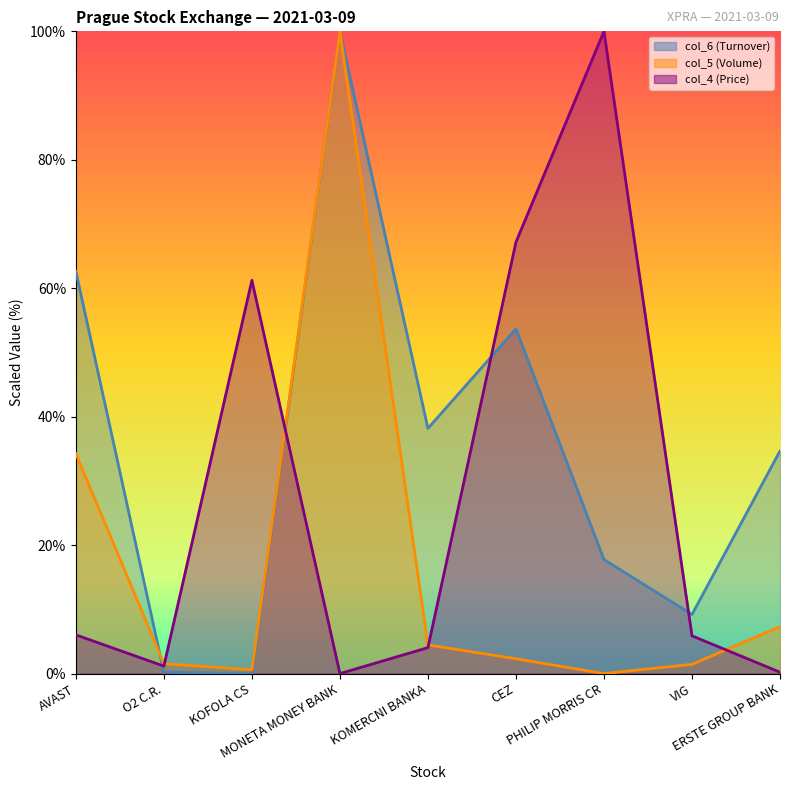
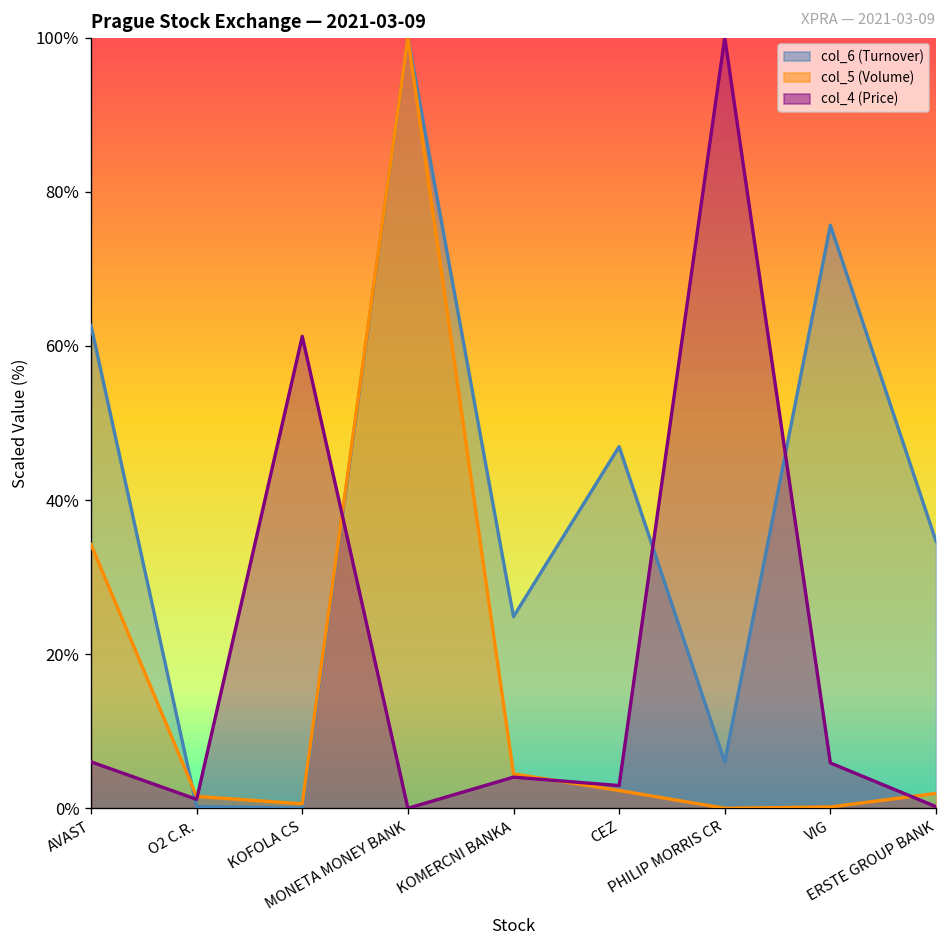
  {
    "col_6 (Turnover)": {
      "AVAST": "63%",
      "O2 C.R.": "0%",
      "KOFOLA CS": "0%",
-     "KOMERCNI BANKA": "38%",
-     "CEZ": "54%",
-     "PHILIP MORRIS CR": "18%",
-     "VIG": "9%",
+     "KOMERCNI BANKA": "25%",
+     "CEZ": "47%",
+     "PHILIP MORRIS CR": "6%",
+     "VIG": "76%",
      "ERSTE GROUP BANK": "35%"
    },
    "col_5 (Volume)": {
      "AVAST": "34%",
      "KOFOLA CS": "1%",
      "KOMERCNI BANKA": "4%",
      "CEZ": "2%",
      "PHILIP MORRIS CR": "0%",
-     "VIG": "1%",
-     "ERSTE GROUP BANK": "7%"
+     "VIG": "0%",
+     "ERSTE GROUP BANK": "2%"
    },
    "col_4 (Price)": {
      "AVAST": "6%",
      "KOFOLA CS": "61%",
      "MONETA MONEY BANK": "0%",
      "KOMERCNI BANKA": "4%",
-     "CEZ": "67%",
+     "CEZ": "3%",
      "PHILIP MORRIS CR": "100%",
      "VIG": "6%",
      "ERSTE GROUP BANK": "0%"
    }
  }
